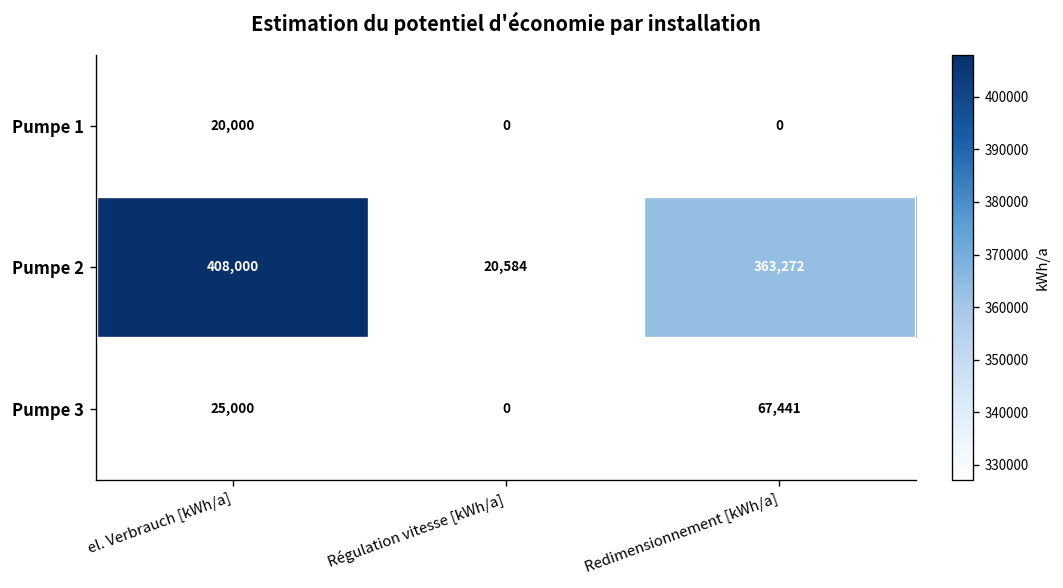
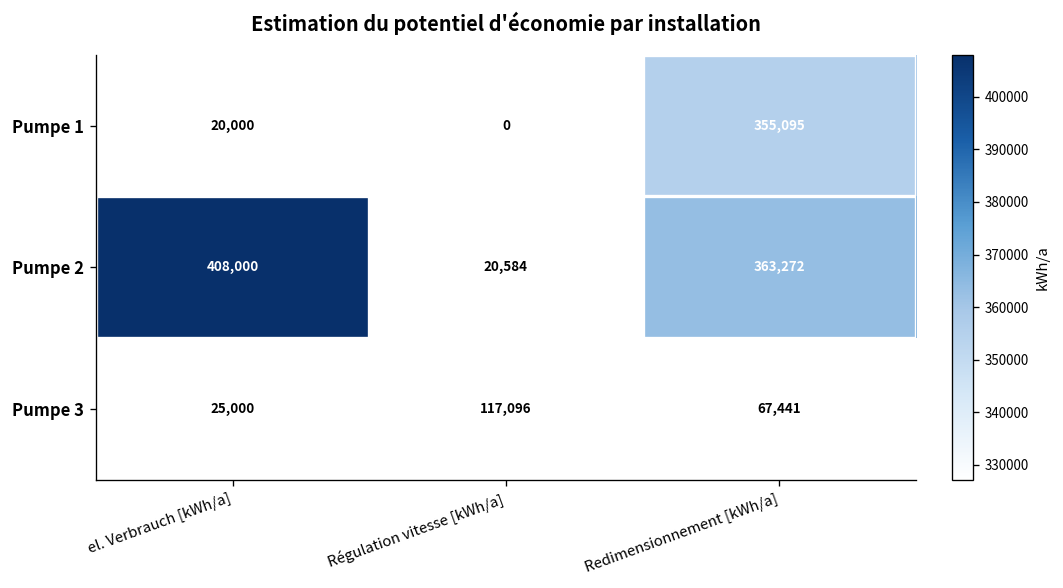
  {
    "Pumpe 1": {
      "el. Verbrauch [kWh/a]": "20,000",
      "Régulation vitesse [kWh/a]": "0",
-     "Redimensionnement [kWh/a]": "0"
+     "Redimensionnement [kWh/a]": "355,095"
    },
    "Pumpe 2": {
      "el. Verbrauch [kWh/a]": "408,000",
      "Régulation vitesse [kWh/a]": "20,584",
      "Redimensionnement [kWh/a]": "363,272"
    },
    "Pumpe 3": {
      "el. Verbrauch [kWh/a]": "25,000",
-     "Régulation vitesse [kWh/a]": "0",
+     "Régulation vitesse [kWh/a]": "117,096",
      "Redimensionnement [kWh/a]": "67,441"
    }
  }
